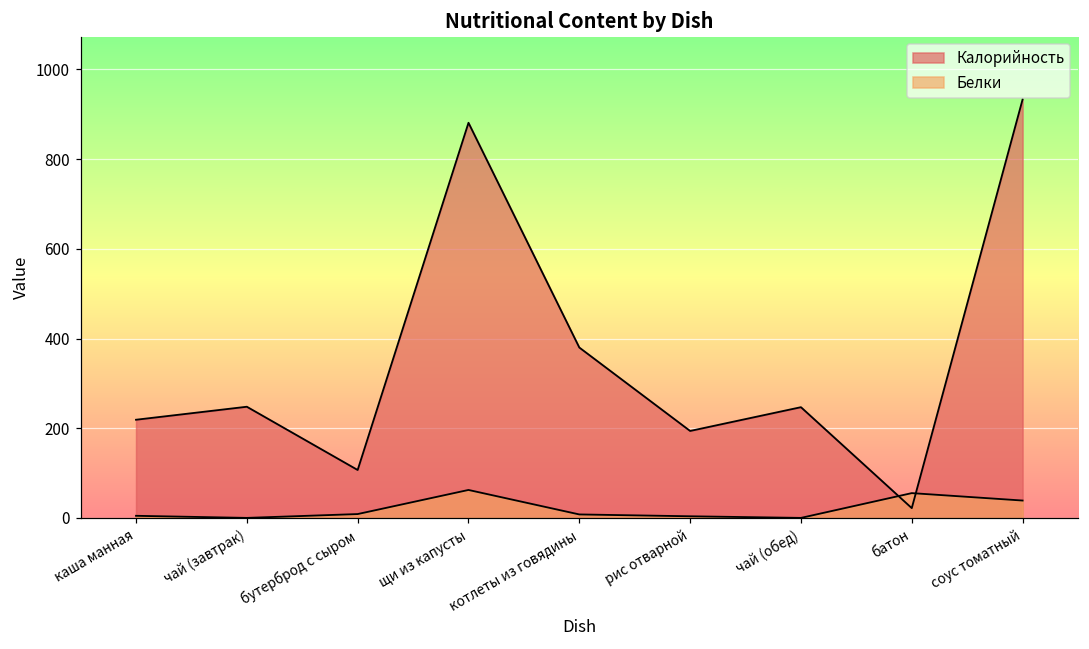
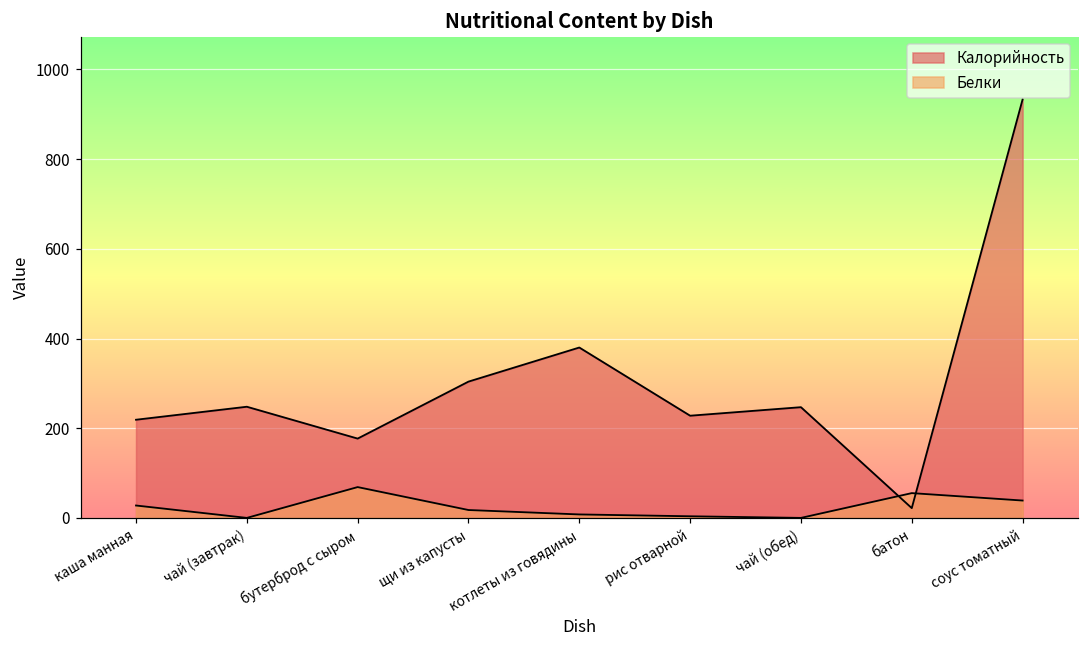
  {
    "Калорийность": {
      "каша манная": 220,
      "чай (завтрак)": 250,
-     "бутерброд с сыром": 110,
-     "щи из капусты": 880,
+     "бутерброд с сыром": 180,
+     "щи из капусты": 300,
      "котлеты из говядины": 380,
-     "рис отварной": 190,
+     "рис отварной": 230,
      "чай (обед)": 250,
      "батон": 20,
      "соус томатный": 930
    },
    "Белки": {
-     "каша манная": 0,
+     "каша манная": 30,
      "чай (завтрак)": 0,
-     "бутерброд с сыром": 10,
-     "щи из капусты": 60,
+     "бутерброд с сыром": 70,
+     "щи из капусты": 20,
      "котлеты из говядины": 10,
      "рис отварной": 0,
      "чай (обед)": 0,
      "батон": 60,
      "соус томатный": 40
    }
  }
